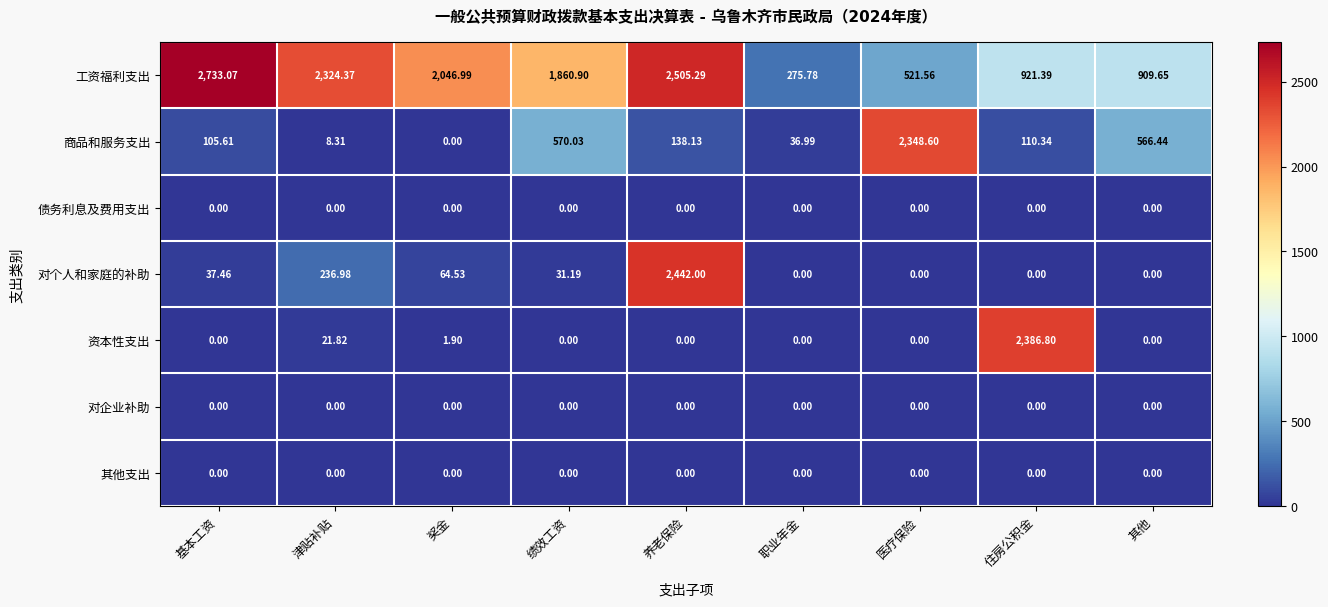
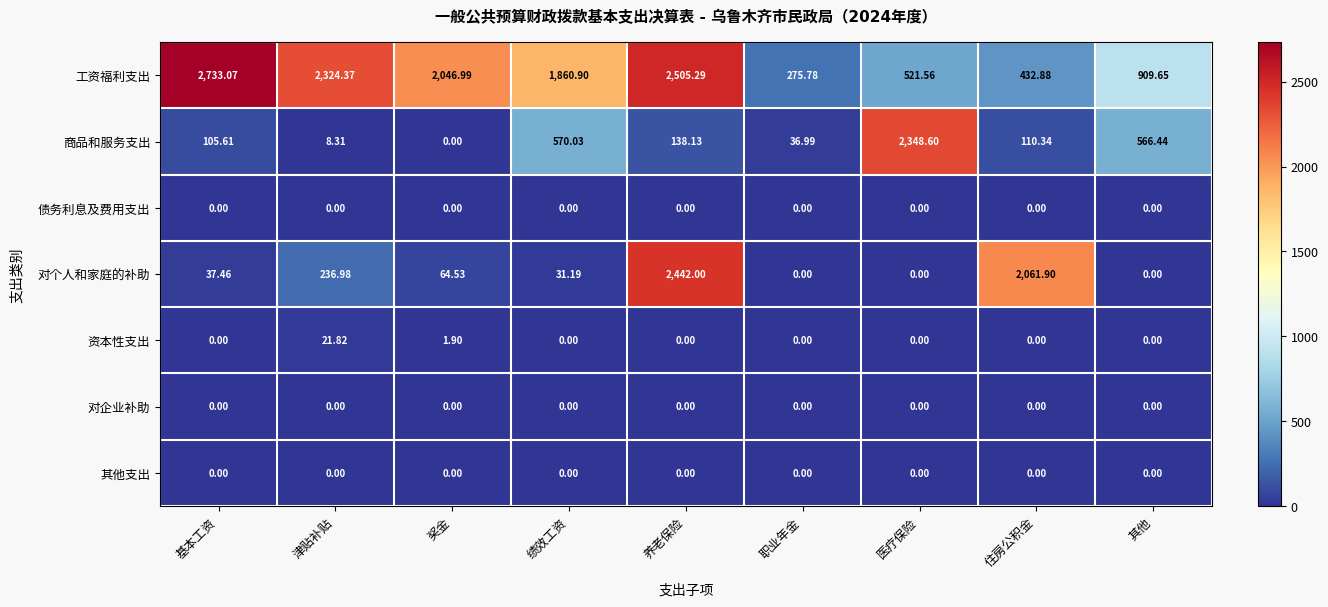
  {
    "工资福利支出": {
      "基本工资": "2,733.07",
      "津贴补贴": "2,324.37",
      "奖金": "2,046.99",
      "绩效工资": "1,860.90",
      "养老保险": "2,505.29",
      "职业年金": "275.78",
      "医疗保险": "521.56",
-     "住房公积金": "921.39",
+     "住房公积金": "432.88",
      "其他": "909.65"
    },
    "商品和服务支出": {
      "基本工资": "105.61",
      "津贴补贴": "8.31",
      "奖金": "0.00",
      "绩效工资": "570.03",
      "养老保险": "138.13",
      "职业年金": "36.99",
      "医疗保险": "2,348.60",
      "住房公积金": "110.34",
      "其他": "566.44"
    },
    "债务利息及费用支出": {
      "基本工资": "0.00",
      "津贴补贴": "0.00",
      "奖金": "0.00",
      "绩效工资": "0.00",
      "养老保险": "0.00",
      "职业年金": "0.00",
      "医疗保险": "0.00",
      "住房公积金": "0.00",
      "其他": "0.00"
    },
    "对个人和家庭的补助": {
      "基本工资": "37.46",
      "津贴补贴": "236.98",
      "奖金": "64.53",
      "绩效工资": "31.19",
      "养老保险": "2,442.00",
      "职业年金": "0.00",
      "医疗保险": "0.00",
-     "住房公积金": "0.00",
+     "住房公积金": "2,061.90",
      "其他": "0.00"
    },
    "资本性支出": {
      "基本工资": "0.00",
      "津贴补贴": "21.82",
      "奖金": "1.90",
      "绩效工资": "0.00",
      "养老保险": "0.00",
      "职业年金": "0.00",
      "医疗保险": "0.00",
-     "住房公积金": "2,386.80",
+     "住房公积金": "0.00",
      "其他": "0.00"
    },
    "对企业补助": {
      "基本工资": "0.00",
      "津贴补贴": "0.00",
      "奖金": "0.00",
      "绩效工资": "0.00",
      "养老保险": "0.00",
      "职业年金": "0.00",
      "医疗保险": "0.00",
      "住房公积金": "0.00",
      "其他": "0.00"
    },
    "其他支出": {
      "基本工资": "0.00",
      "津贴补贴": "0.00",
      "奖金": "0.00",
      "绩效工资": "0.00",
      "养老保险": "0.00",
      "职业年金": "0.00",
      "医疗保险": "0.00",
      "住房公积金": "0.00",
      "其他": "0.00"
    }
  }
